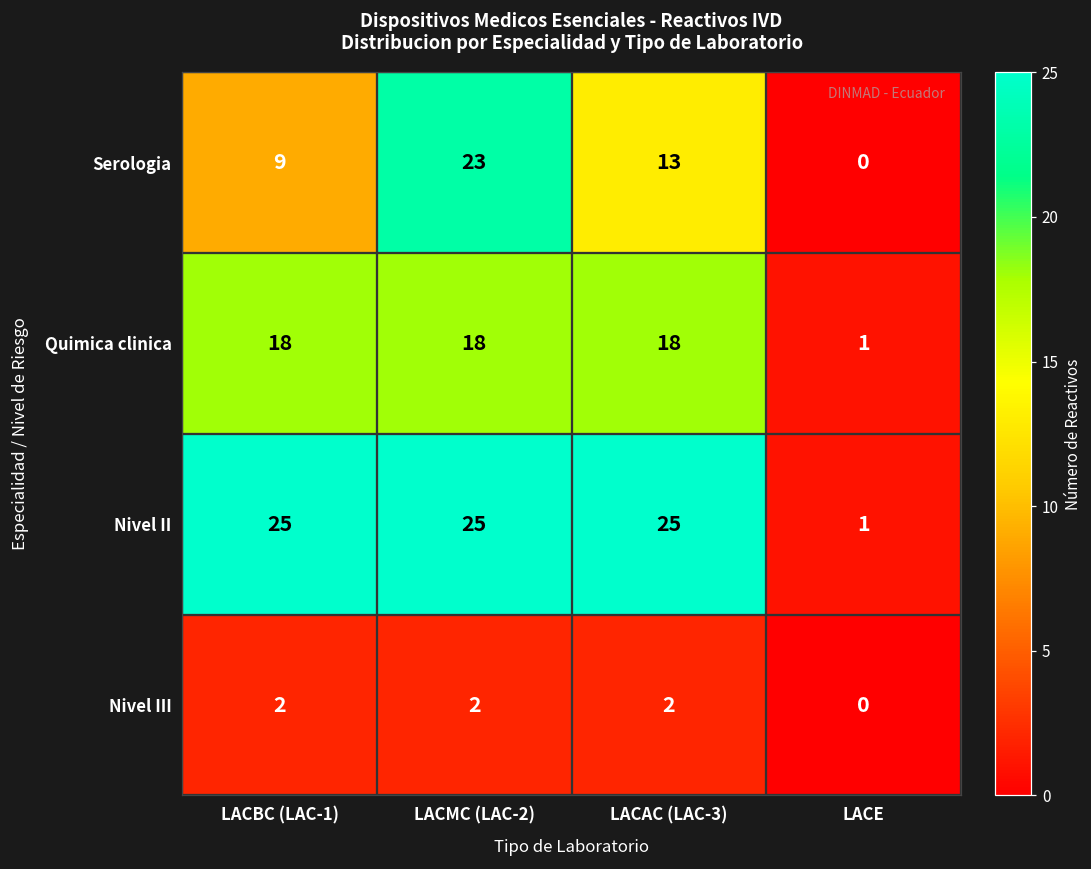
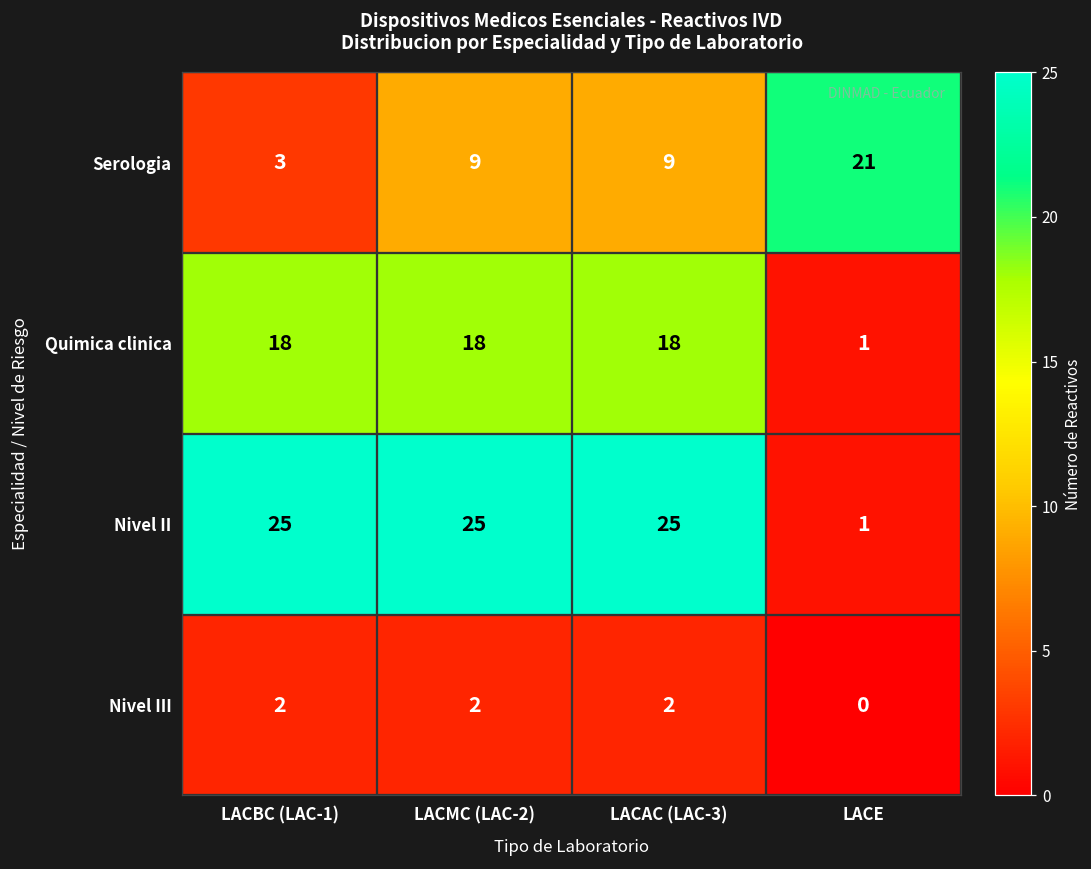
  {
    "Serologia": {
-     "LACBC (LAC-1)": 9,
-     "LACMC (LAC-2)": 23,
-     "LACAC (LAC-3)": 13,
-     "LACE": 0
+     "LACBC (LAC-1)": 3,
+     "LACMC (LAC-2)": 9,
+     "LACAC (LAC-3)": 9,
+     "LACE": 21
    },
    "Quimica clinica": {
      "LACBC (LAC-1)": 18,
      "LACMC (LAC-2)": 18,
      "LACAC (LAC-3)": 18,
      "LACE": 1
    },
    "Nivel II": {
      "LACBC (LAC-1)": 25,
      "LACMC (LAC-2)": 25,
      "LACAC (LAC-3)": 25,
      "LACE": 1
    },
    "Nivel III": {
      "LACBC (LAC-1)": 2,
      "LACMC (LAC-2)": 2,
      "LACAC (LAC-3)": 2,
      "LACE": 0
    }
  }
